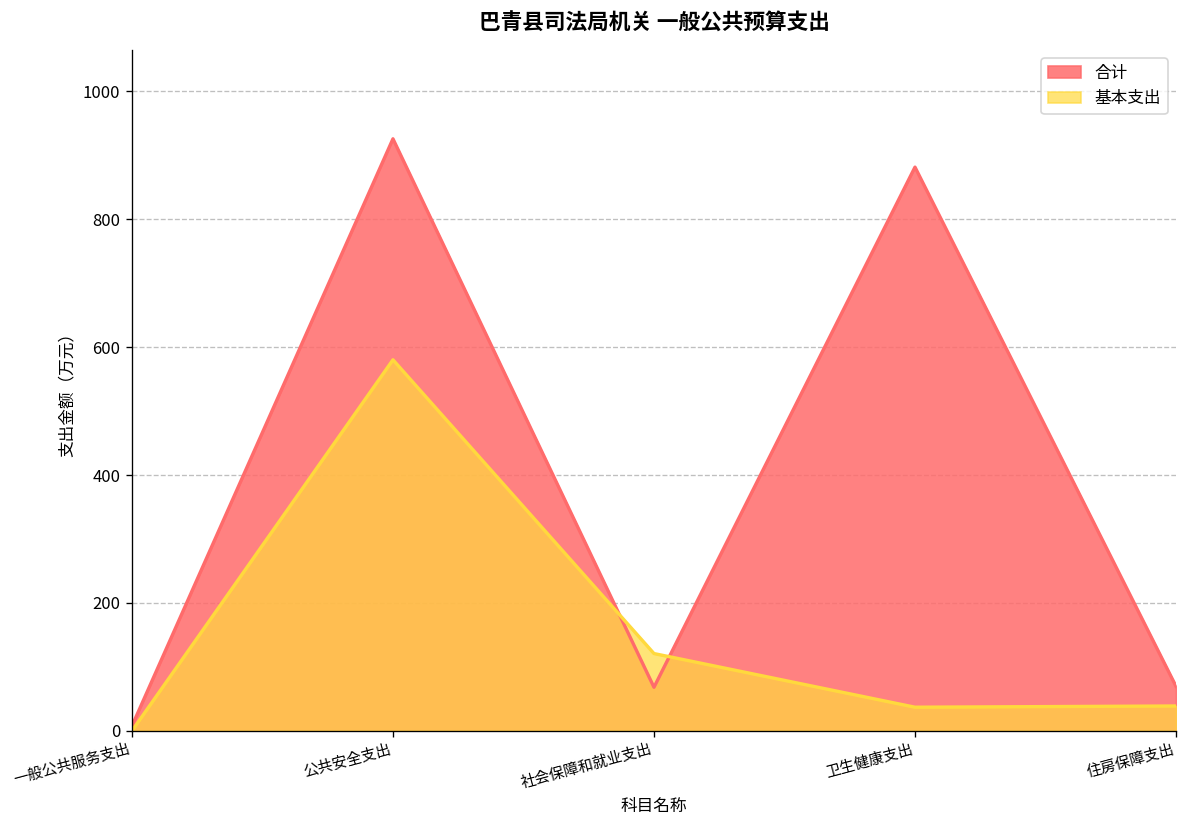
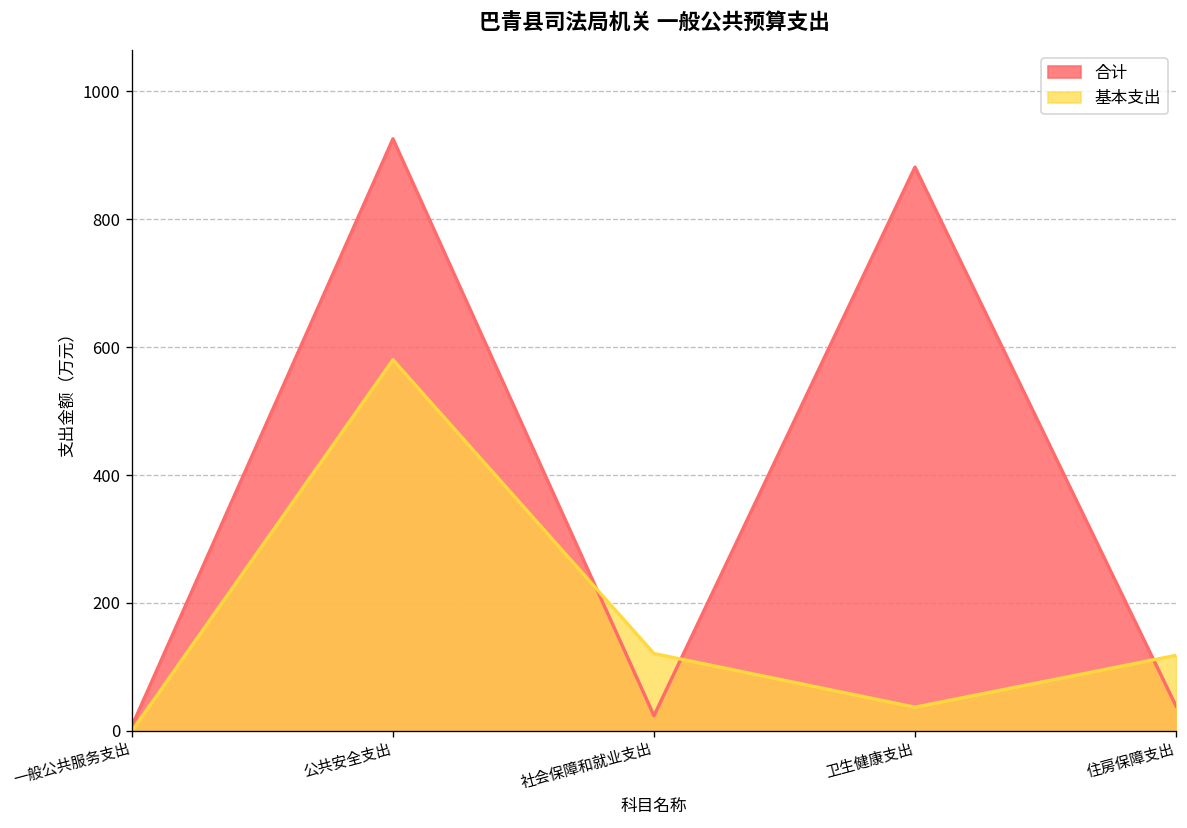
  {
    "合计": {
      "一般公共服务支出": 10,
      "公共安全支出": 930,
-     "社会保障和就业支出": 70,
+     "社会保障和就业支出": 20,
      "卫生健康支出": 880,
-     "住房保障支出": 70
+     "住房保障支出": 40
    },
    "基本支出": {
      "一般公共服务支出": 0,
      "公共安全支出": 580,
      "社会保障和就业支出": 120,
      "卫生健康支出": 40,
-     "住房保障支出": 40
+     "住房保障支出": 120
    }
  }
